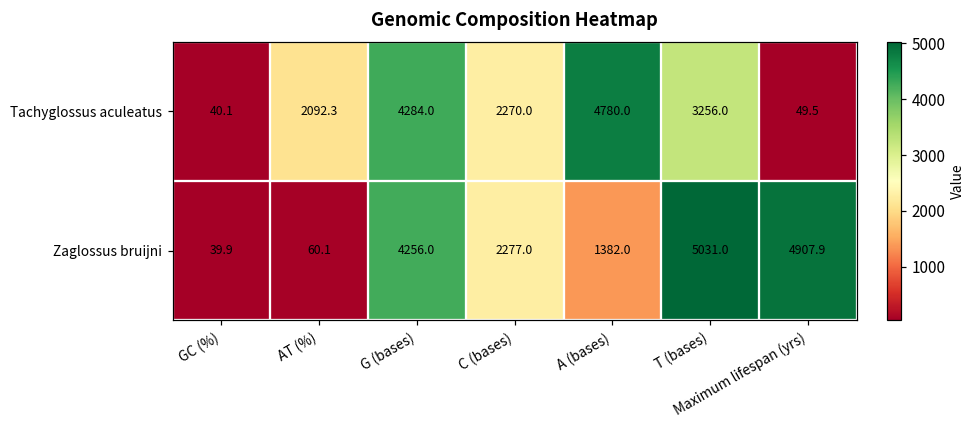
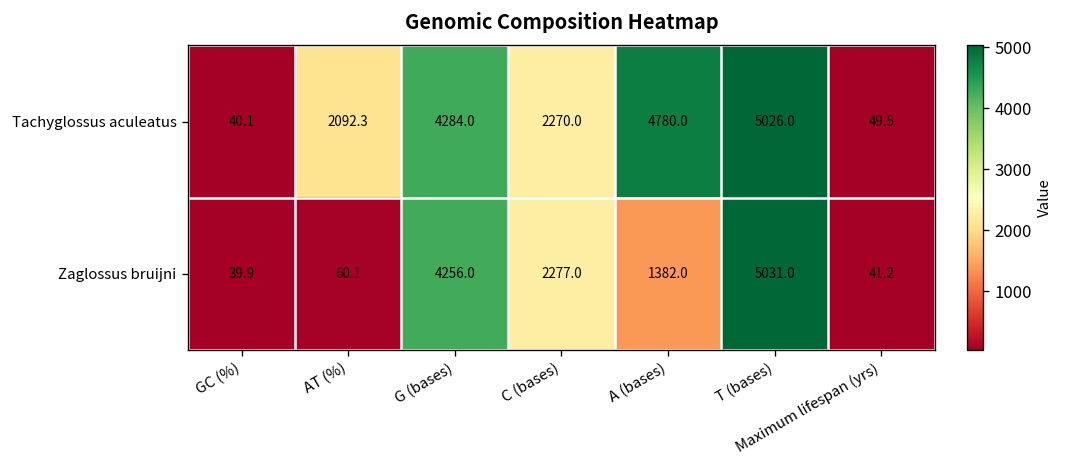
  {
    "Tachyglossus aculeatus": {
      "GC (%)": 40.1,
      "AT (%)": 2092.3,
      "G (bases)": 4284.0,
      "C (bases)": 2270.0,
      "A (bases)": 4780.0,
-     "T (bases)": 3256.0,
+     "T (bases)": 5026.0,
      "Maximum lifespan (yrs)": 49.5
    },
    "Zaglossus bruijni": {
      "GC (%)": 39.9,
      "AT (%)": 60.1,
      "G (bases)": 4256.0,
      "C (bases)": 2277.0,
      "A (bases)": 1382.0,
      "T (bases)": 5031.0,
-     "Maximum lifespan (yrs)": 4907.9
+     "Maximum lifespan (yrs)": 41.2
    }
  }
